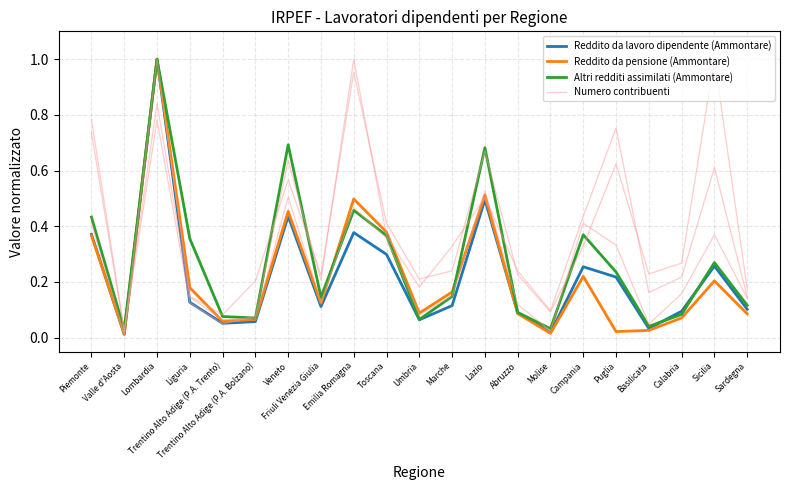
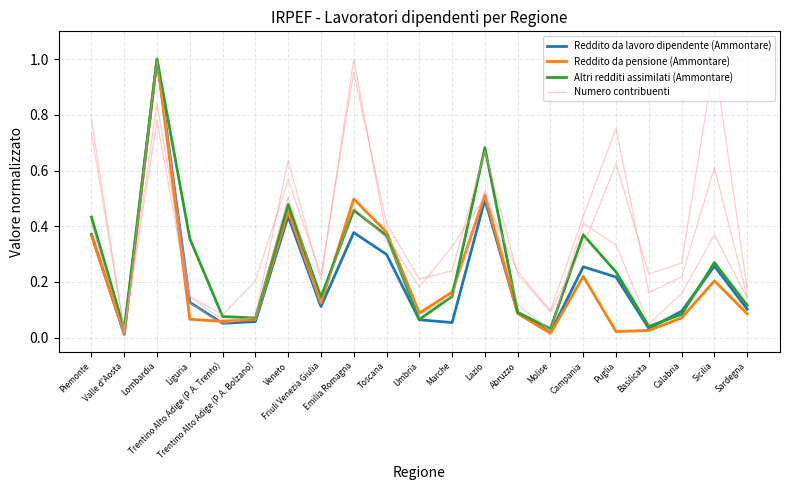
  {
    "Reddito da lavoro dipendente (Ammontare)": {
      "Veneto": 0.44,
      "Friuli Venezia Giulia": 0.11,
      "Emilia Romagna": 0.38,
      "Toscana": 0.30,
-     "Marche": 0.12,
+     "Marche": 0.05,
      "Campania": 0.25,
      "Puglia": 0.22,
      "Calabria": 0.09,
      "Sicilia": 0.26,
      "Sardegna": 0.10
    },
    "Reddito da pensione (Ammontare)": {
-     "Liguria": 0.18,
+     "Liguria": 0.07,
      "Veneto": 0.45,
      "Emilia Romagna": 0.50,
      "Toscana": 0.38,
      "Marche": 0.16,
      "Campania": 0.22,
      "Puglia": 0.02,
      "Calabria": 0.07,
      "Sicilia": 0.20,
      "Sardegna": 0.09
    },
    "Altri redditi assimilati (Ammontare)": {
      "Piemonte": 0.43,
      "Liguria": 0.36,
-     "Veneto": 0.69,
+     "Veneto": 0.48,
      "Friuli Venezia Giulia": 0.15,
      "Lazio": 0.68,
      "Campania": 0.37,
      "Puglia": 0.24,
      "Calabria": 0.08,
      "Sicilia": 0.27,
      "Sardegna": 0.12
    }
  }
